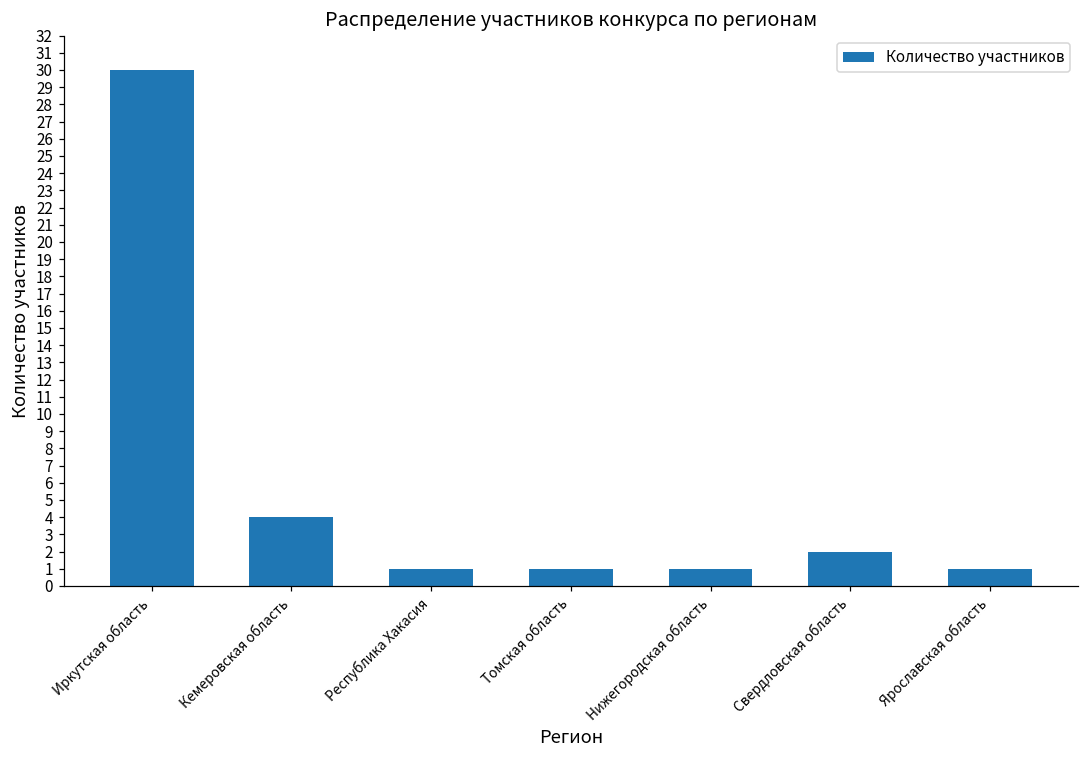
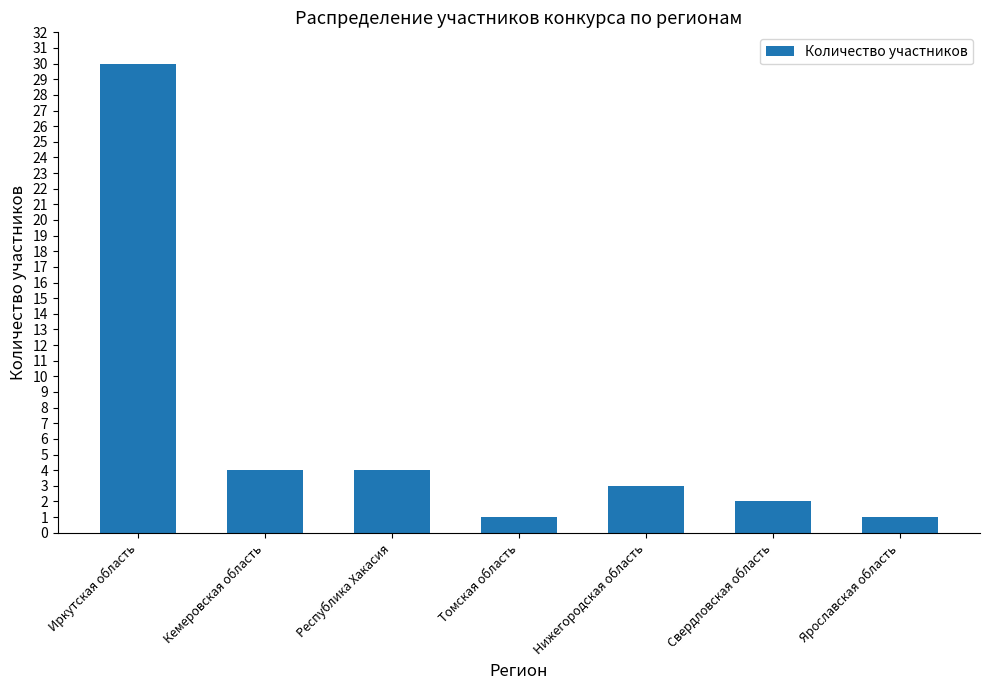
  {
    "Иркутская область": 30,
    "Кемеровская область": 4,
-   "Республика Хакасия": 1,
+   "Республика Хакасия": 4,
    "Томская область": 1,
-   "Нижегородская область": 1,
+   "Нижегородская область": 3,
    "Свердловская область": 2,
    "Ярославская область": 1
  }
